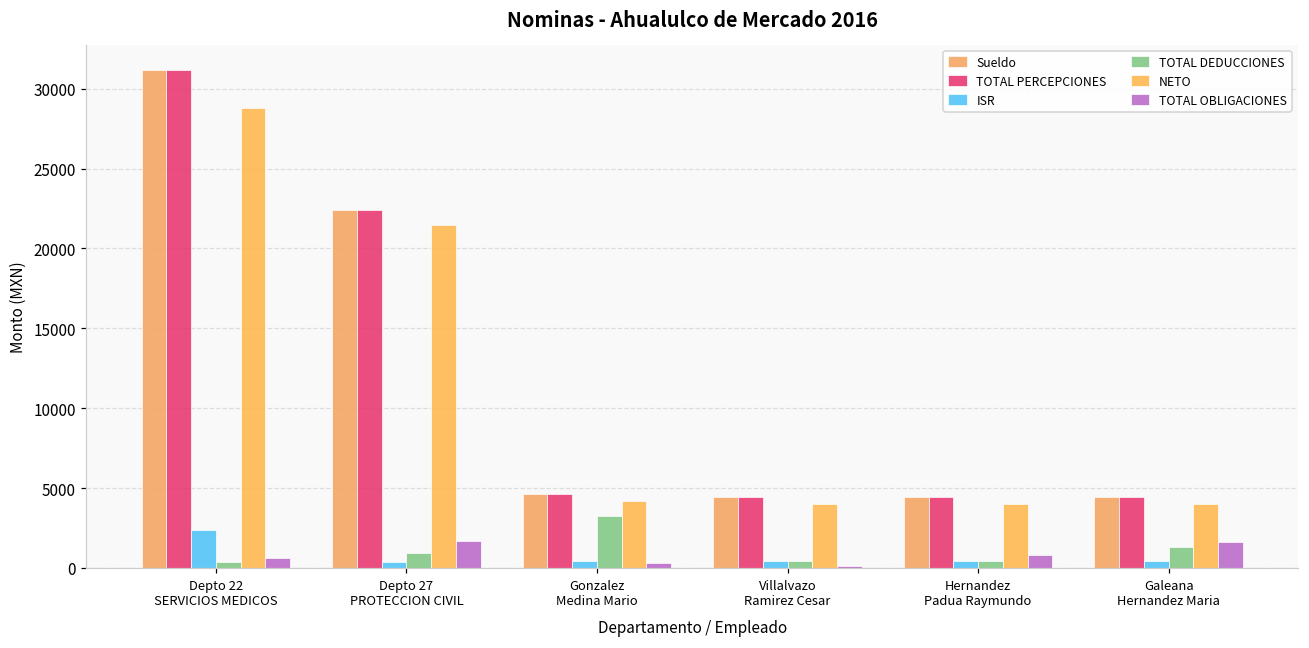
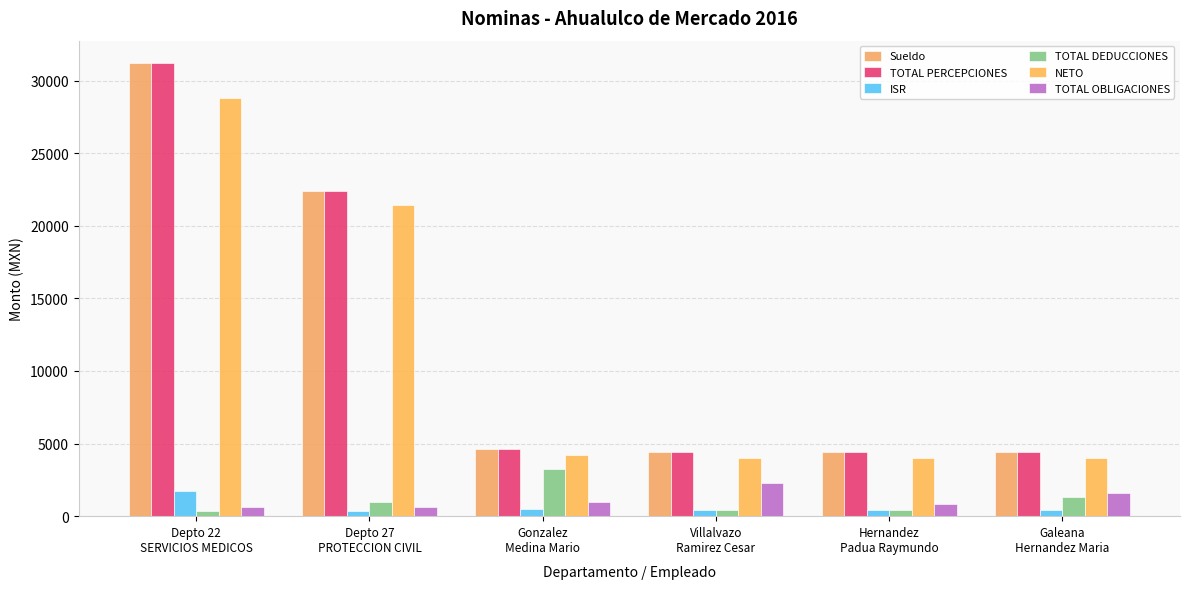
  {
    "TOTAL PERCEPCIONES": {
      "Depto 22 SERVICIOS MEDICOS": 31200,
      "Depto 27 PROTECCION CIVIL": 22400,
      "Gonzalez Medina Mario": 4600,
      "Villalvazo Ramirez Cesar": 4400,
      "Hernandez Padua Raymundo": 4400,
      "Galeana Hernandez Maria": 4400
    },
    "ISR": {
-     "Depto 22 SERVICIOS MEDICOS": 2400,
+     "Depto 22 SERVICIOS MEDICOS": 1700,
      "Depto 27 PROTECCION CIVIL": 300,
      "Gonzalez Medina Mario": 500,
      "Villalvazo Ramirez Cesar": 400,
      "Hernandez Padua Raymundo": 400,
      "Galeana Hernandez Maria": 400
    },
    "TOTAL DEDUCCIONES": {
      "Depto 22 SERVICIOS MEDICOS": 300,
      "Depto 27 PROTECCION CIVIL": 1000,
      "Gonzalez Medina Mario": 3300,
      "Villalvazo Ramirez Cesar": 400,
      "Hernandez Padua Raymundo": 400,
      "Galeana Hernandez Maria": 1300
    },
    "TOTAL OBLIGACIONES": {
      "Depto 22 SERVICIOS MEDICOS": 600,
-     "Depto 27 PROTECCION CIVIL": 1700,
-     "Gonzalez Medina Mario": 300,
-     "Villalvazo Ramirez Cesar": 100,
+     "Depto 27 PROTECCION CIVIL": 600,
+     "Gonzalez Medina Mario": 1000,
+     "Villalvazo Ramirez Cesar": 2300,
      "Hernandez Padua Raymundo": 800,
      "Galeana Hernandez Maria": 1600
    }
  }
